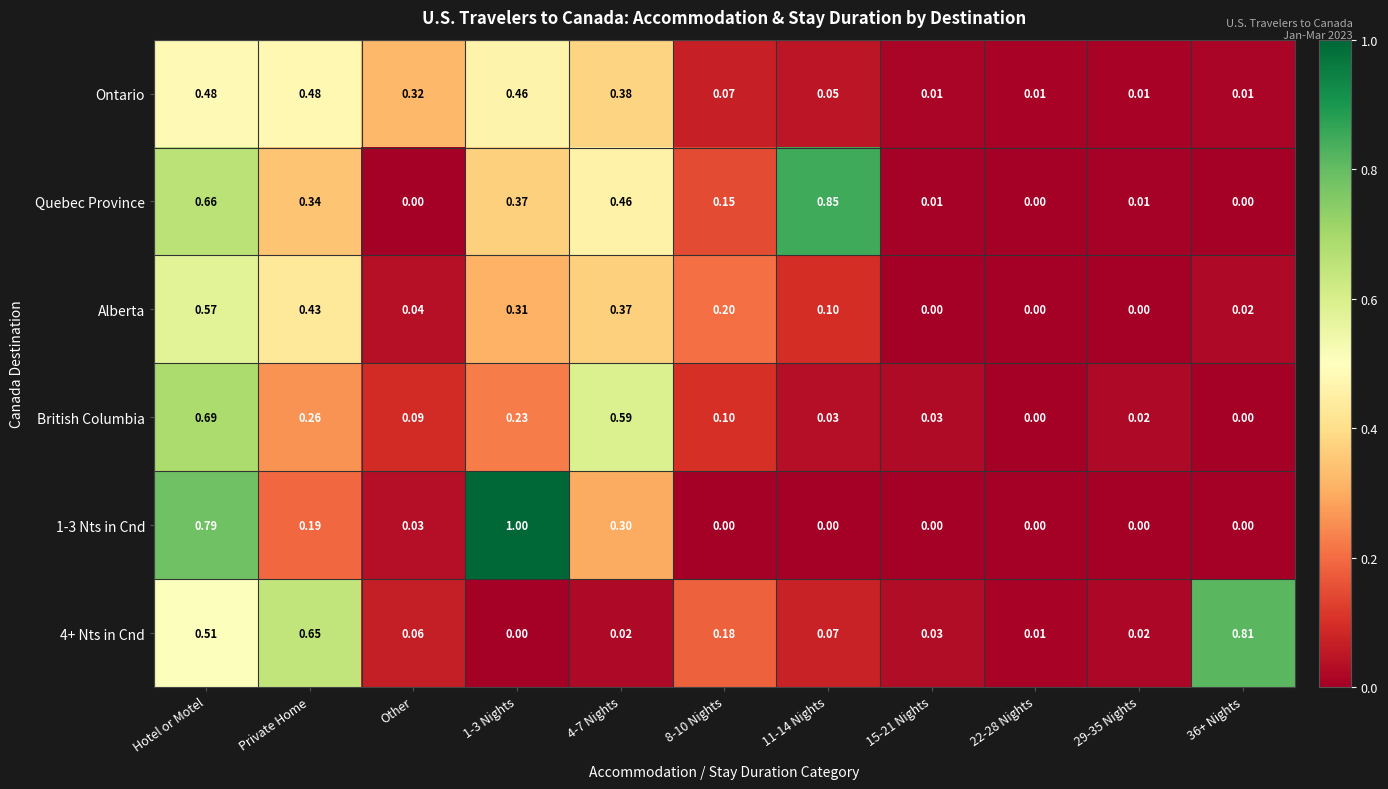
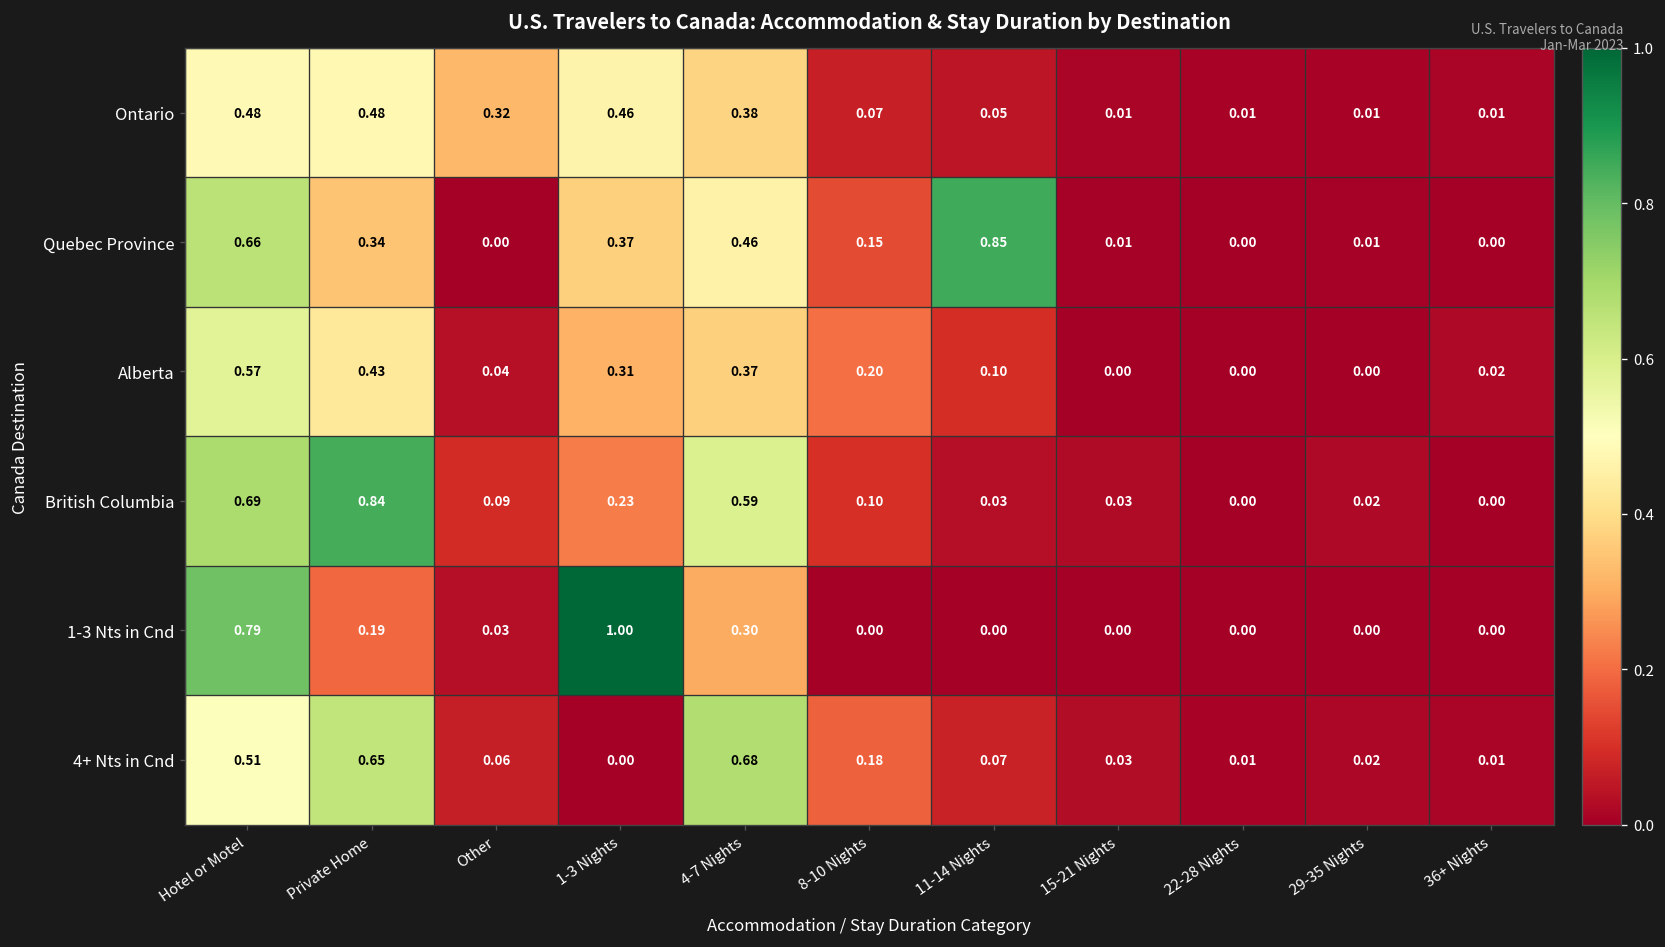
  {
    "Ontario": {
      "Hotel or Motel": 0.48,
      "Private Home": 0.48,
      "Other": 0.32,
      "1-3 Nights": 0.46,
      "4-7 Nights": 0.38,
      "8-10 Nights": 0.07,
      "11-14 Nights": 0.05,
      "15-21 Nights": 0.01,
      "22-28 Nights": 0.01,
      "29-35 Nights": 0.01,
      "36+ Nights": 0.01
    },
    "Quebec Province": {
      "Hotel or Motel": 0.66,
      "Private Home": 0.34,
      "Other": 0.00,
      "1-3 Nights": 0.37,
      "4-7 Nights": 0.46,
      "8-10 Nights": 0.15,
      "11-14 Nights": 0.85,
      "15-21 Nights": 0.01,
      "22-28 Nights": 0.00,
      "29-35 Nights": 0.01,
      "36+ Nights": 0.00
    },
    "Alberta": {
      "Hotel or Motel": 0.57,
      "Private Home": 0.43,
      "Other": 0.04,
      "1-3 Nights": 0.31,
      "4-7 Nights": 0.37,
      "8-10 Nights": 0.20,
      "11-14 Nights": 0.10,
      "15-21 Nights": 0.00,
      "22-28 Nights": 0.00,
      "29-35 Nights": 0.00,
      "36+ Nights": 0.02
    },
    "British Columbia": {
      "Hotel or Motel": 0.69,
-     "Private Home": 0.26,
+     "Private Home": 0.84,
      "Other": 0.09,
      "1-3 Nights": 0.23,
      "4-7 Nights": 0.59,
      "8-10 Nights": 0.10,
      "11-14 Nights": 0.03,
      "15-21 Nights": 0.03,
      "22-28 Nights": 0.00,
      "29-35 Nights": 0.02,
      "36+ Nights": 0.00
    },
    "1-3 Nts in Cnd": {
      "Hotel or Motel": 0.79,
      "Private Home": 0.19,
      "Other": 0.03,
      "1-3 Nights": 1.00,
      "4-7 Nights": 0.30,
      "8-10 Nights": 0.00,
      "11-14 Nights": 0.00,
      "15-21 Nights": 0.00,
      "22-28 Nights": 0.00,
      "29-35 Nights": 0.00,
      "36+ Nights": 0.00
    },
    "4+ Nts in Cnd": {
      "Hotel or Motel": 0.51,
      "Private Home": 0.65,
      "Other": 0.06,
      "1-3 Nights": 0.00,
-     "4-7 Nights": 0.02,
+     "4-7 Nights": 0.68,
      "8-10 Nights": 0.18,
      "11-14 Nights": 0.07,
      "15-21 Nights": 0.03,
      "22-28 Nights": 0.01,
      "29-35 Nights": 0.02,
-     "36+ Nights": 0.81
+     "36+ Nights": 0.01
    }
  }
